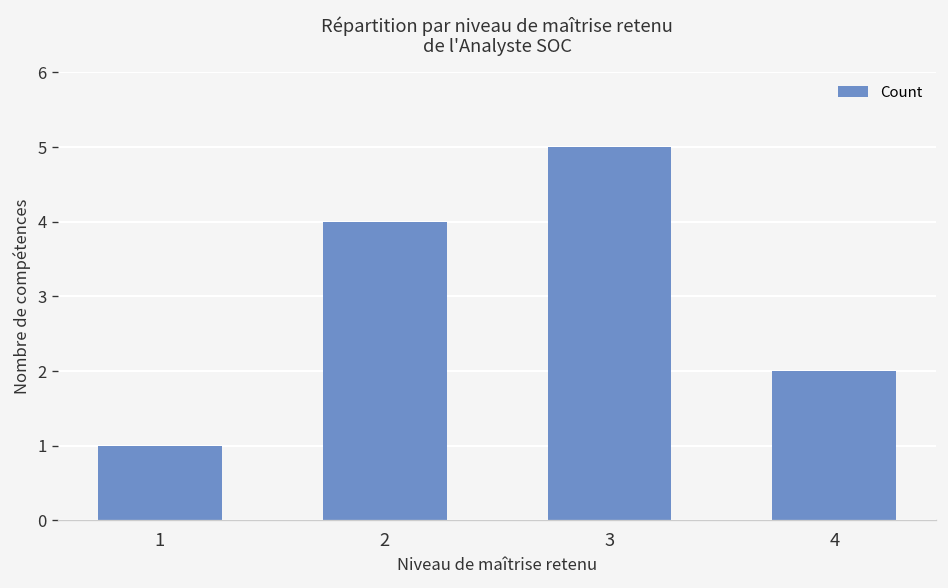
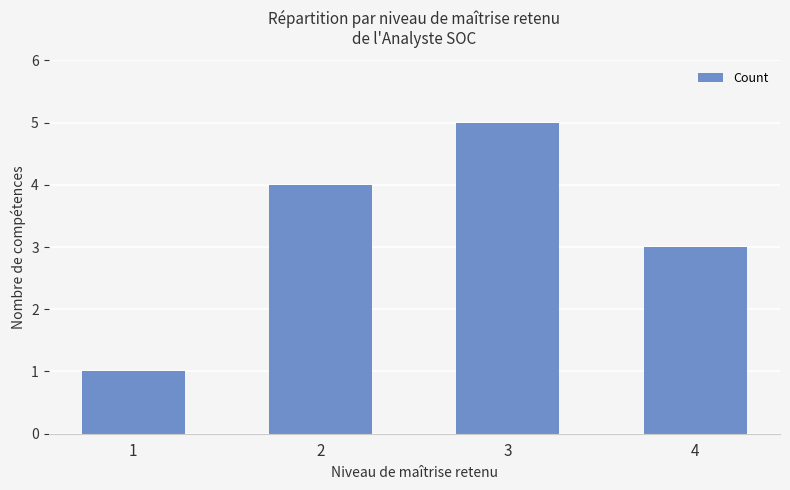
  {
    "1": 1,
    "2": 4,
    "3": 5,
-   "4": 2
+   "4": 3
  }
